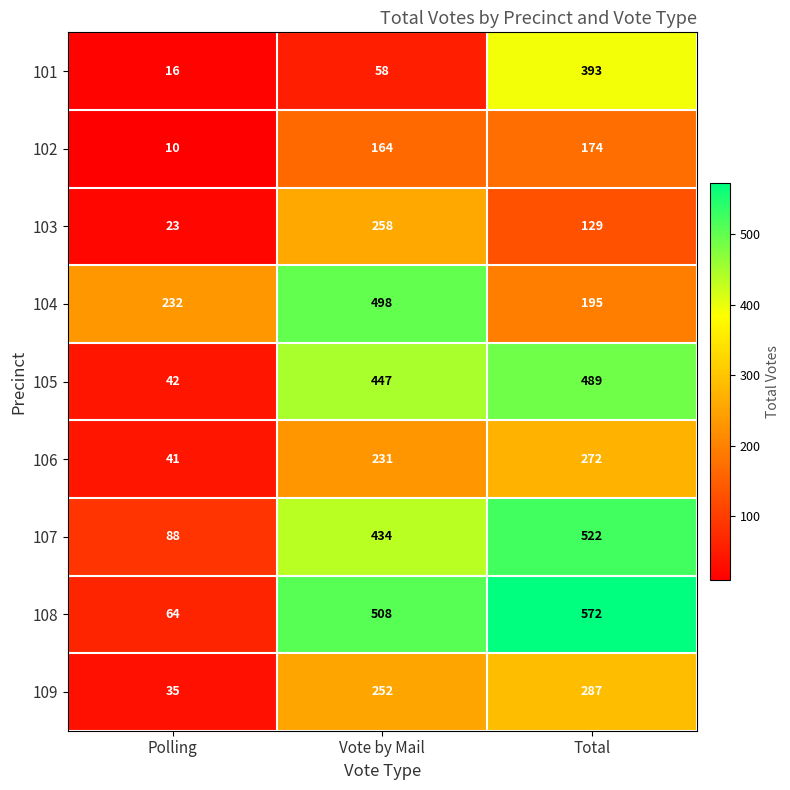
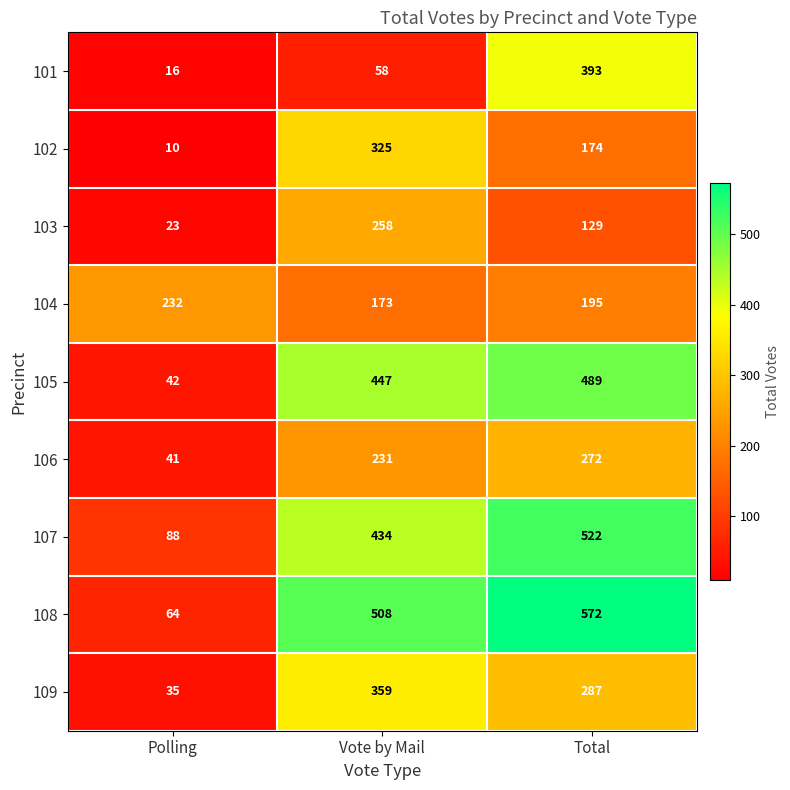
  {
    "101": {
      "Polling": 16,
      "Vote by Mail": 58,
      "Total": 393
    },
    "102": {
      "Polling": 10,
-     "Vote by Mail": 164,
+     "Vote by Mail": 325,
      "Total": 174
    },
    "103": {
      "Polling": 23,
      "Vote by Mail": 258,
      "Total": 129
    },
    "104": {
      "Polling": 232,
-     "Vote by Mail": 498,
+     "Vote by Mail": 173,
      "Total": 195
    },
    "105": {
      "Polling": 42,
      "Vote by Mail": 447,
      "Total": 489
    },
    "106": {
      "Polling": 41,
      "Vote by Mail": 231,
      "Total": 272
    },
    "107": {
      "Polling": 88,
      "Vote by Mail": 434,
      "Total": 522
    },
    "108": {
      "Polling": 64,
      "Vote by Mail": 508,
      "Total": 572
    },
    "109": {
      "Polling": 35,
-     "Vote by Mail": 252,
+     "Vote by Mail": 359,
      "Total": 287
    }
  }
